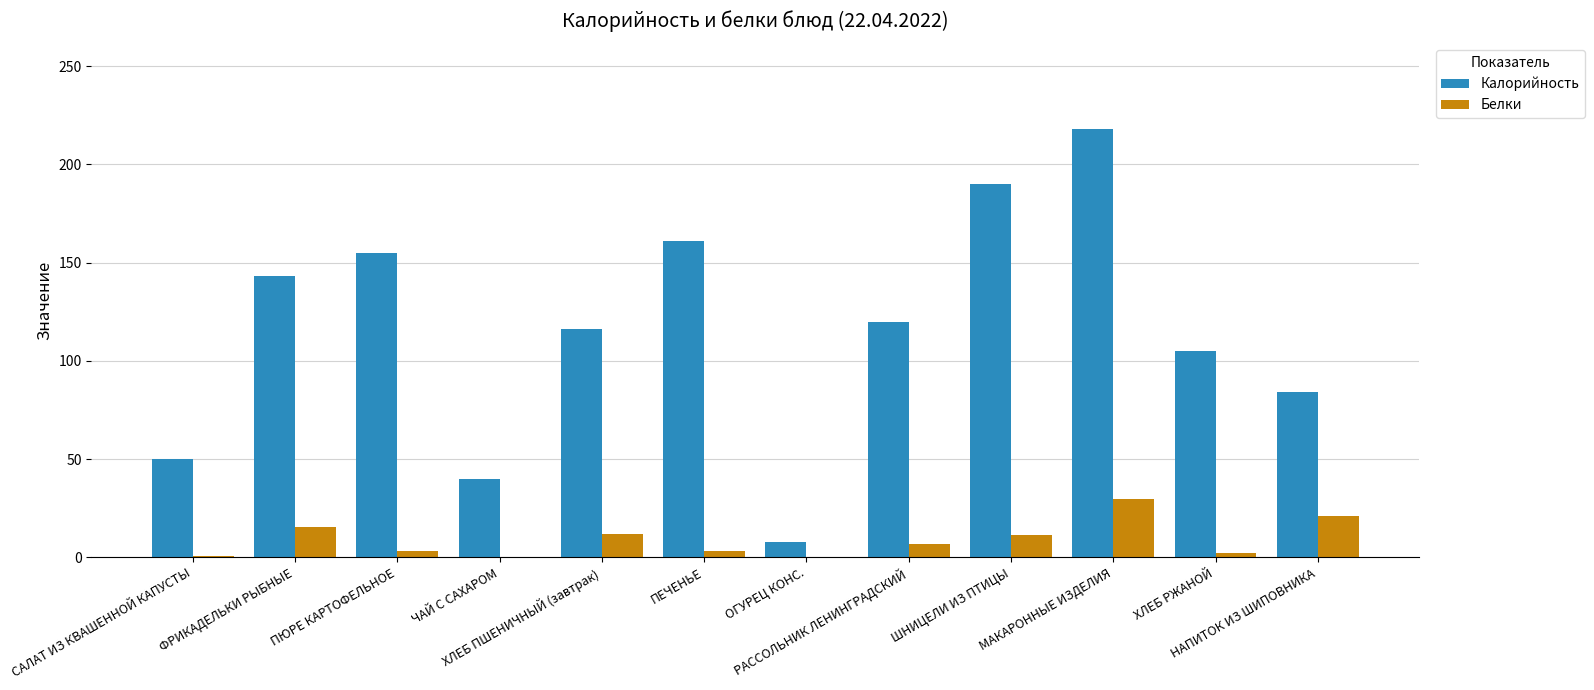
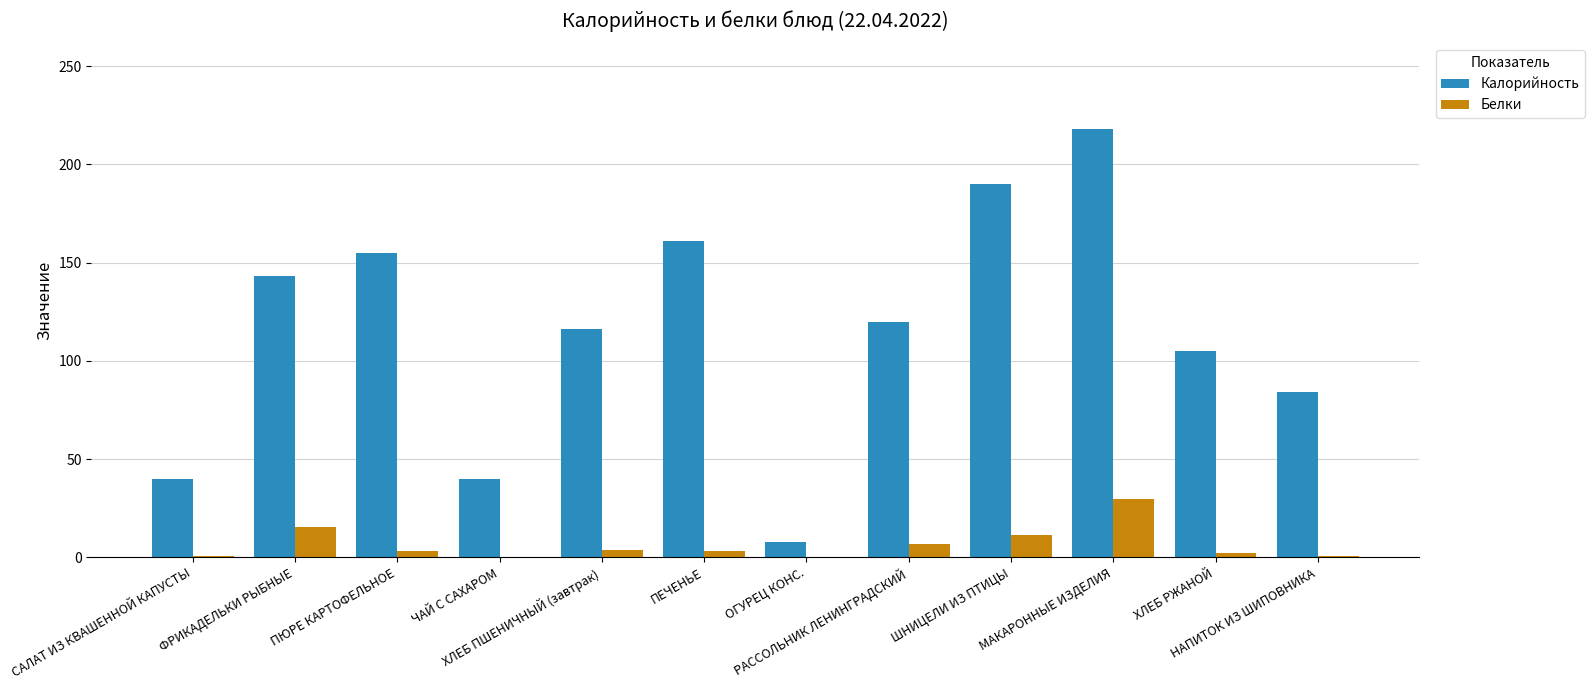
  {
    "Калорийность": {
-     "САЛАТ ИЗ КВАШЕННОЙ КАПУСТЫ": 50,
+     "САЛАТ ИЗ КВАШЕННОЙ КАПУСТЫ": 40,
      "ФРИКАДЕЛЬКИ РЫБНЫЕ": 143,
      "ПЮРЕ КАРТОФЕЛЬНОЕ": 155,
      "ЧАЙ С САХАРОМ": 40,
      "ХЛЕБ ПШЕНИЧНЫЙ (завтрак)": 116,
      "ПЕЧЕНЬЕ": 161,
      "ОГУРЕЦ КОНС.": 8,
      "РАССОЛЬНИК ЛЕНИНГРАДСКИЙ": 120,
      "ШНИЦЕЛИ ИЗ ПТИЦЫ": 190,
      "МАКАРОННЫЕ ИЗДЕЛИЯ": 218,
      "ХЛЕБ РЖАНОЙ": 105,
      "НАПИТОК ИЗ ШИПОВНИКА": 84
    },
    "Белки": {
      "ФРИКАДЕЛЬКИ РЫБНЫЕ": 15,
      "ПЮРЕ КАРТОФЕЛЬНОЕ": 3,
      "ЧАЙ С САХАРОМ": 0,
-     "ХЛЕБ ПШЕНИЧНЫЙ (завтрак)": 12,
+     "ХЛЕБ ПШЕНИЧНЫЙ (завтрак)": 4,
      "ПЕЧЕНЬЕ": 3,
      "ОГУРЕЦ КОНС.": 0,
      "РАССОЛЬНИК ЛЕНИНГРАДСКИЙ": 7,
      "ШНИЦЕЛИ ИЗ ПТИЦЫ": 12,
      "МАКАРОННЫЕ ИЗДЕЛИЯ": 30,
      "ХЛЕБ РЖАНОЙ": 2,
-     "НАПИТОК ИЗ ШИПОВНИКА": 21
+     "НАПИТОК ИЗ ШИПОВНИКА": 1
    }
  }
